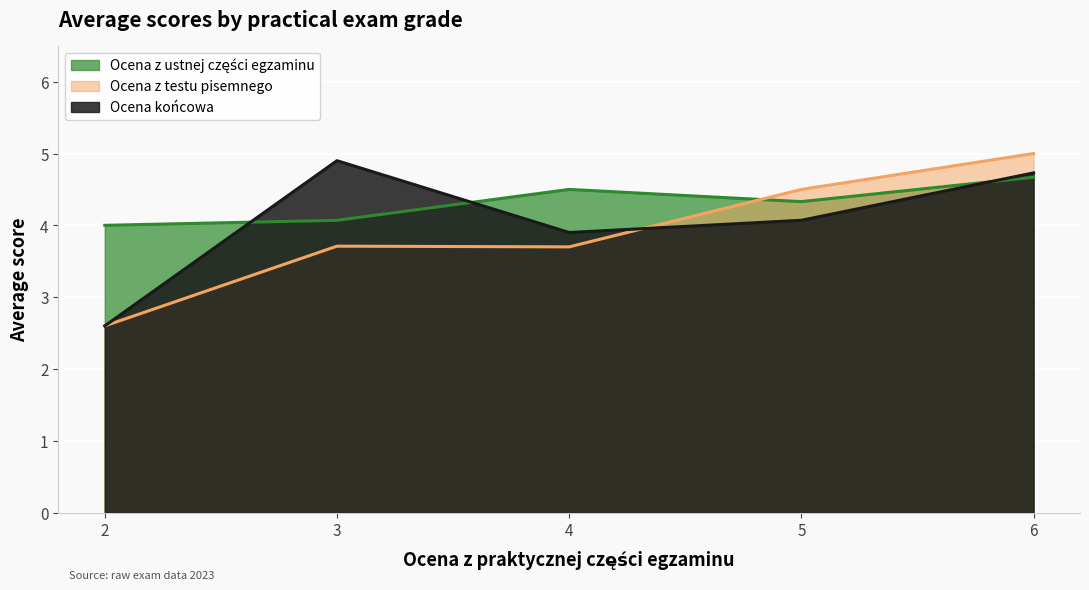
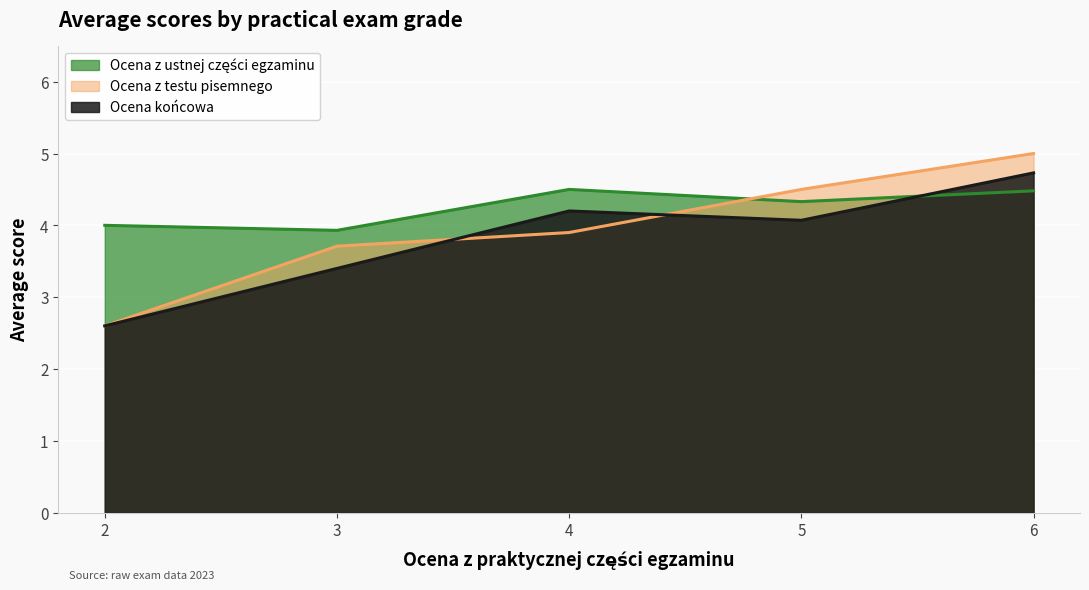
  {
    "Ocena z ustnej części egzaminu": {
      "2": 4.0,
-     "3": 4.1,
+     "3": 3.9,
      "4": 4.5,
      "5": 4.3,
-     "6": 4.7
+     "6": 4.5
    },
    "Ocena z testu pisemnego": {
      "3": 3.7,
-     "4": 3.7,
+     "4": 3.9,
      "5": 4.5,
      "6": 5.0
    },
    "Ocena końcowa": {
-     "3": 4.9,
-     "4": 3.9,
+     "3": 3.4,
+     "4": 4.2,
      "5": 4.1,
      "6": 4.7
    }
  }
